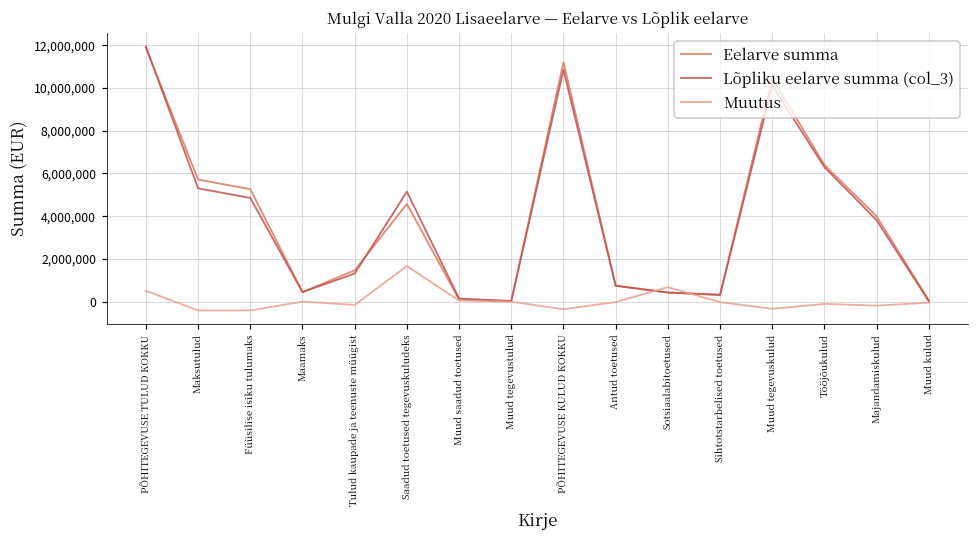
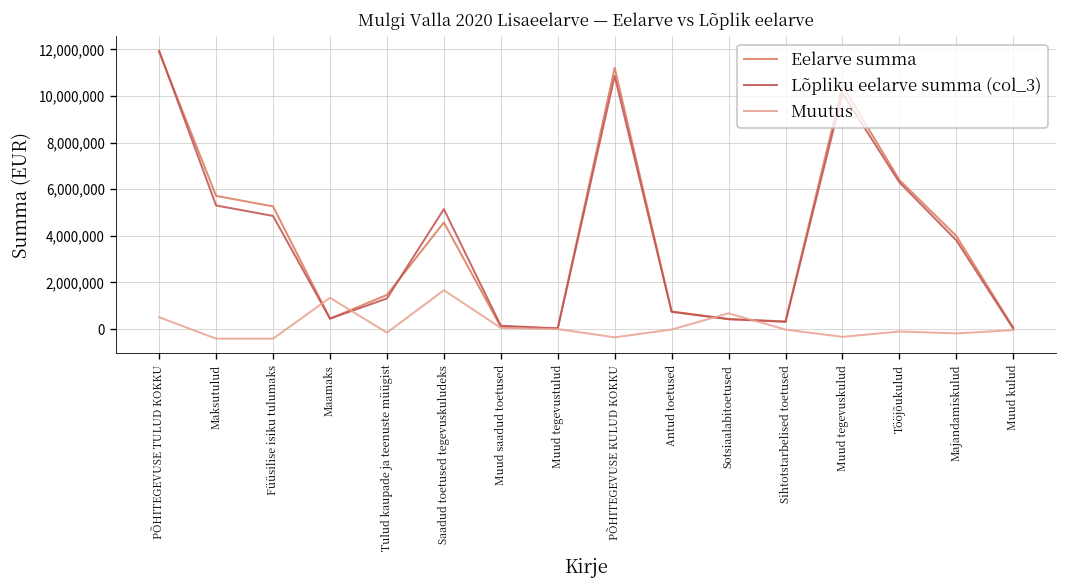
  {
    "Muutus": {
      "PÕHITEGEVUSE TULUD KOKKU": "500,000",
      "Maksutulud": "-400,000",
      "Füüsilise isiku tulumaks": "-400,000",
-     "Maamaks": "0",
+     "Maamaks": "1,300,000",
      "Tulud kaupade ja teenuste müügist": "-200,000",
      "Saadud toetused tegevuskuludeks": "1,700,000",
      "PÕHITEGEVUSE KULUD KOKKU": "-400,000",
      "Antud toetused": "0",
      "Sotsiaalabitoetused": "700,000",
      "Sihtotstarbelised toetused": "0",
      "Muud tegevuskulud": "-300,000",
      "Tööjõukulud": "-100,000",
      "Majandamiskulud": "-200,000"
    }
  }
